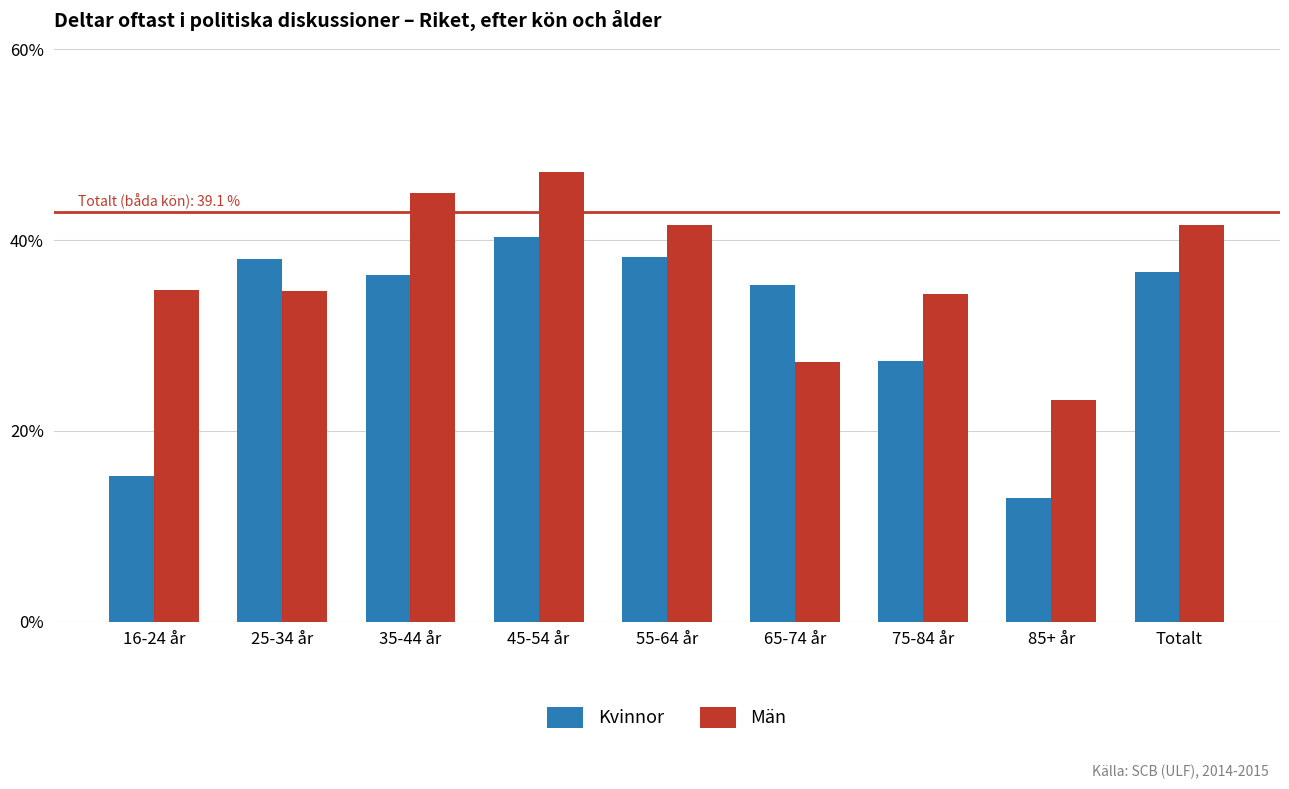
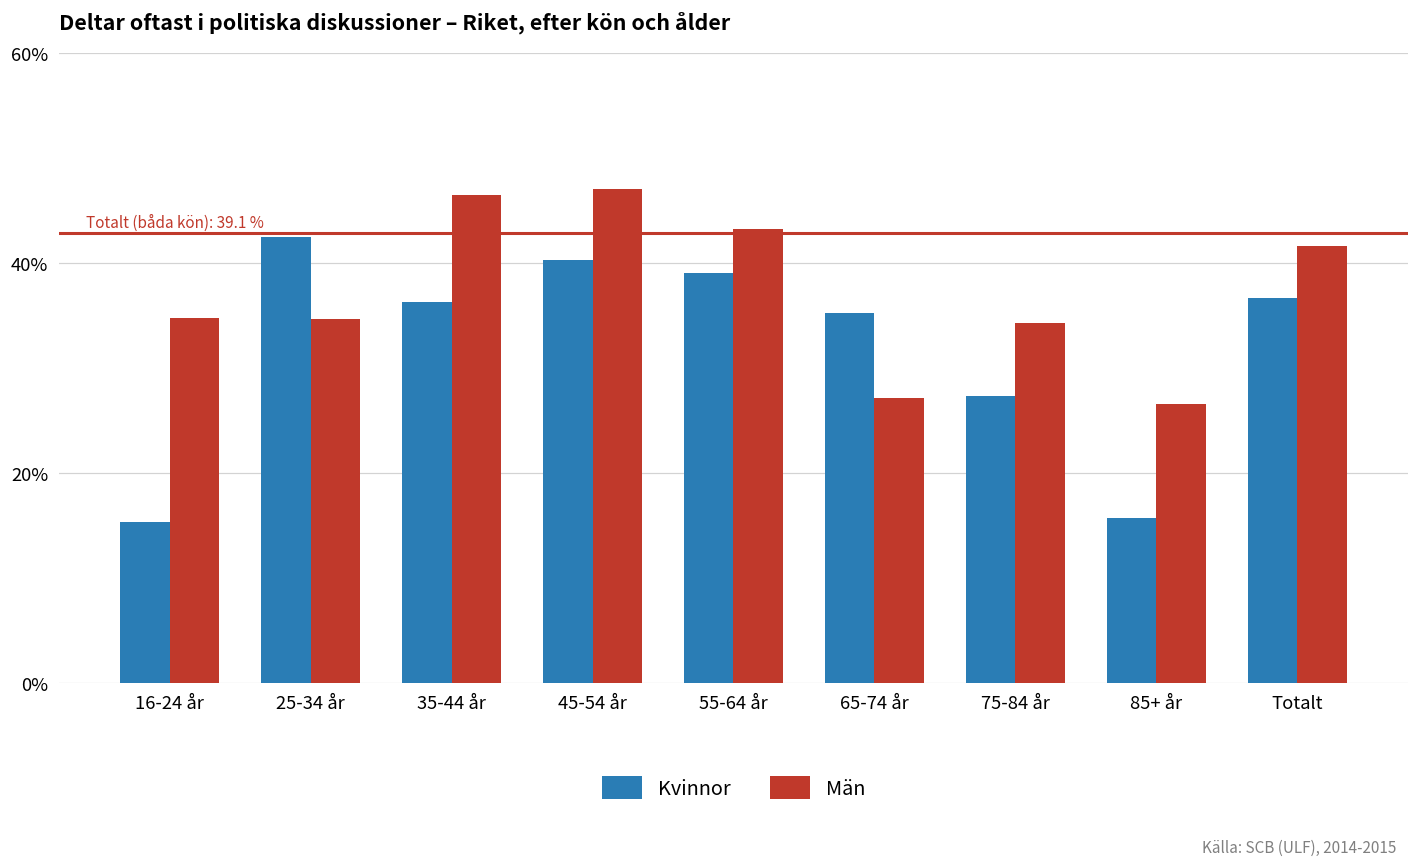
  {
    "Kvinnor": {
      "16-24 år": "15%",
-     "25-34 år": "38%",
+     "25-34 år": "43%",
      "35-44 år": "36%",
      "45-54 år": "40%",
-     "55-64 år": "38%",
+     "55-64 år": "39%",
      "65-74 år": "35%",
      "75-84 år": "27%",
-     "85+ år": "13%",
+     "85+ år": "16%",
      "Totalt": "37%"
    },
    "Män": {
      "16-24 år": "35%",
      "25-34 år": "35%",
-     "35-44 år": "45%",
+     "35-44 år": "47%",
      "45-54 år": "47%",
-     "55-64 år": "42%",
+     "55-64 år": "43%",
      "65-74 år": "27%",
      "75-84 år": "34%",
-     "85+ år": "23%",
+     "85+ år": "27%",
      "Totalt": "42%"
    }
  }
